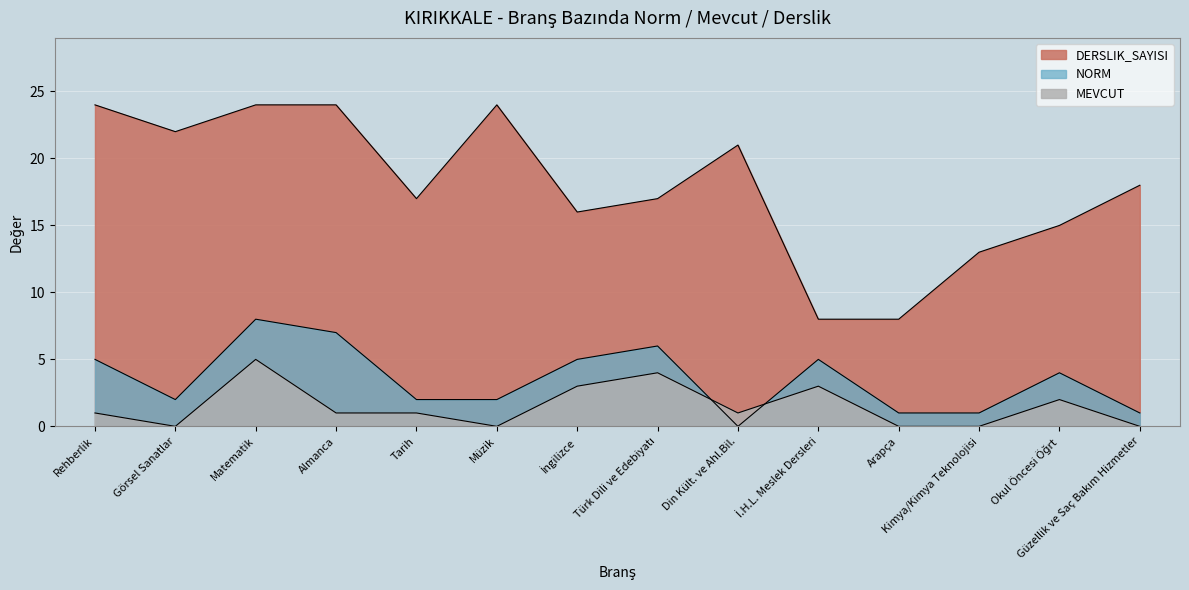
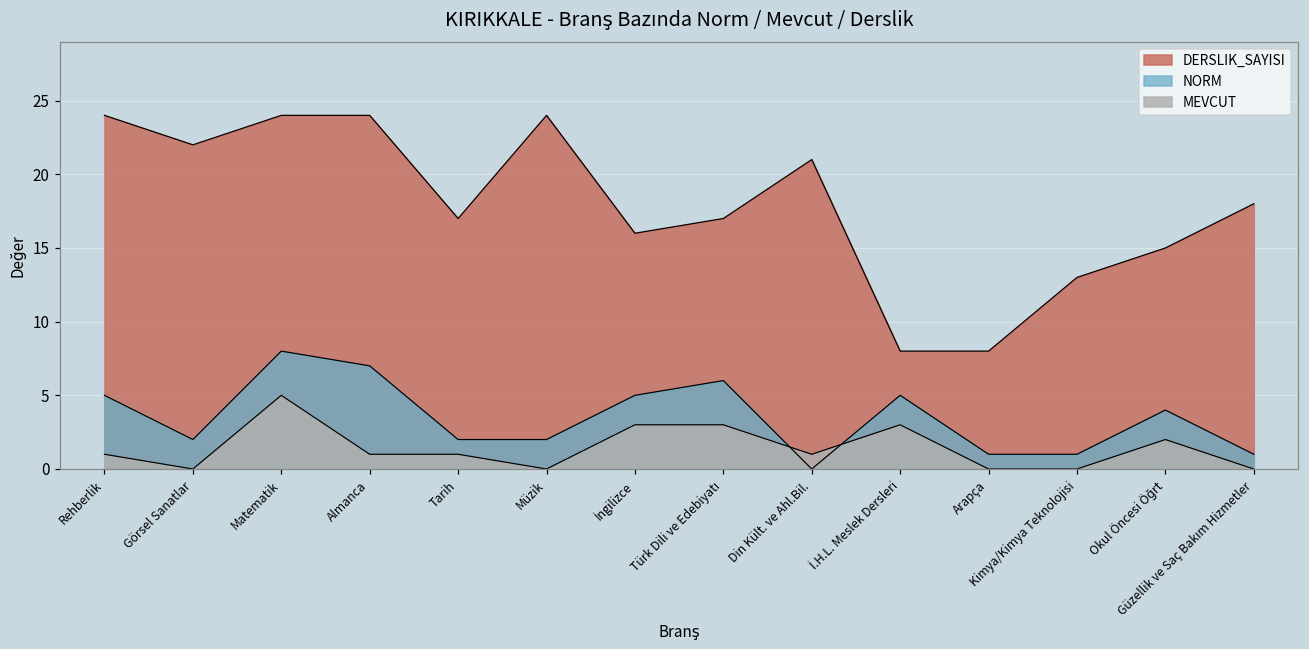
  {
    "DERSLIK_SAYISI": {
      "Rehberlik": 24,
      "Görsel Sanatlar": 22,
      "Matematik": 24,
      "Almanca": 24,
      "Tarih": 17,
      "Müzik": 24,
      "İngilizce": 16,
      "Türk Dili ve Edebiyatı": 17,
      "Din Kült. ve Ahl.Bil.": 21,
      "İ.H.L. Meslek Dersleri": 8,
      "Arapça": 8,
      "Kimya/Kimya Teknolojisi": 13,
      "Okul Öncesi Öğrt": 15,
      "Güzellik ve Saç Bakım Hizmetler": 18
    },
    "NORM": {
      "Rehberlik": 5,
      "Görsel Sanatlar": 2,
      "Matematik": 8,
      "Almanca": 7,
      "Tarih": 2,
      "Müzik": 2,
      "İngilizce": 5,
      "Türk Dili ve Edebiyatı": 6,
      "Din Kült. ve Ahl.Bil.": 0,
      "İ.H.L. Meslek Dersleri": 5,
      "Arapça": 1,
      "Kimya/Kimya Teknolojisi": 1,
      "Okul Öncesi Öğrt": 4,
      "Güzellik ve Saç Bakım Hizmetler": 1
    },
    "MEVCUT": {
      "Rehberlik": 1,
      "Görsel Sanatlar": 0,
      "Matematik": 5,
      "Almanca": 1,
      "Tarih": 1,
      "Müzik": 0,
      "İngilizce": 3,
-     "Türk Dili ve Edebiyatı": 4,
+     "Türk Dili ve Edebiyatı": 3,
      "Din Kült. ve Ahl.Bil.": 1,
      "İ.H.L. Meslek Dersleri": 3,
      "Arapça": 0,
      "Kimya/Kimya Teknolojisi": 0,
      "Okul Öncesi Öğrt": 2,
      "Güzellik ve Saç Bakım Hizmetler": 0
    }
  }
